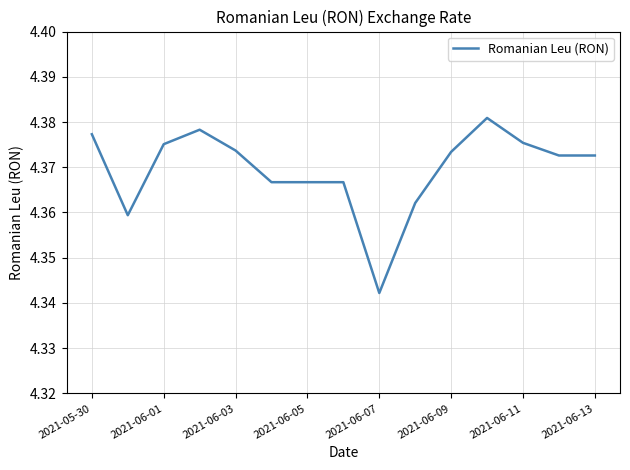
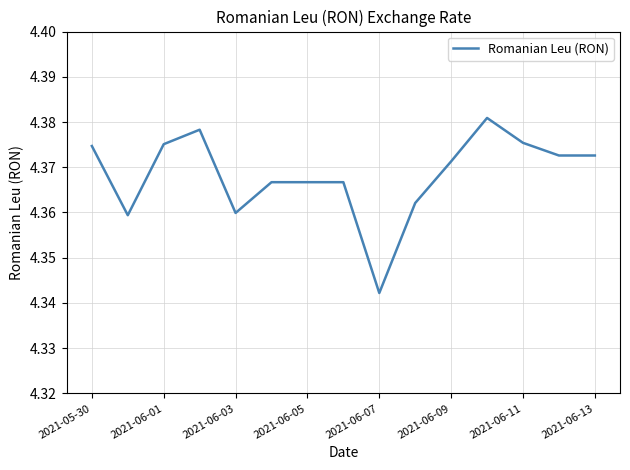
  {
-   "2021-05-30": 4.377,
+   "2021-05-30": 4.375,
    "2021-06-01": 4.375,
-   "2021-06-03": 4.374,
+   "2021-06-03": 4.360,
    "2021-06-05": 4.367,
    "2021-06-07": 4.342,
-   "2021-06-09": 4.373,
+   "2021-06-09": 4.371,
    "2021-06-11": 4.375,
    "2021-06-13": 4.373
  }
